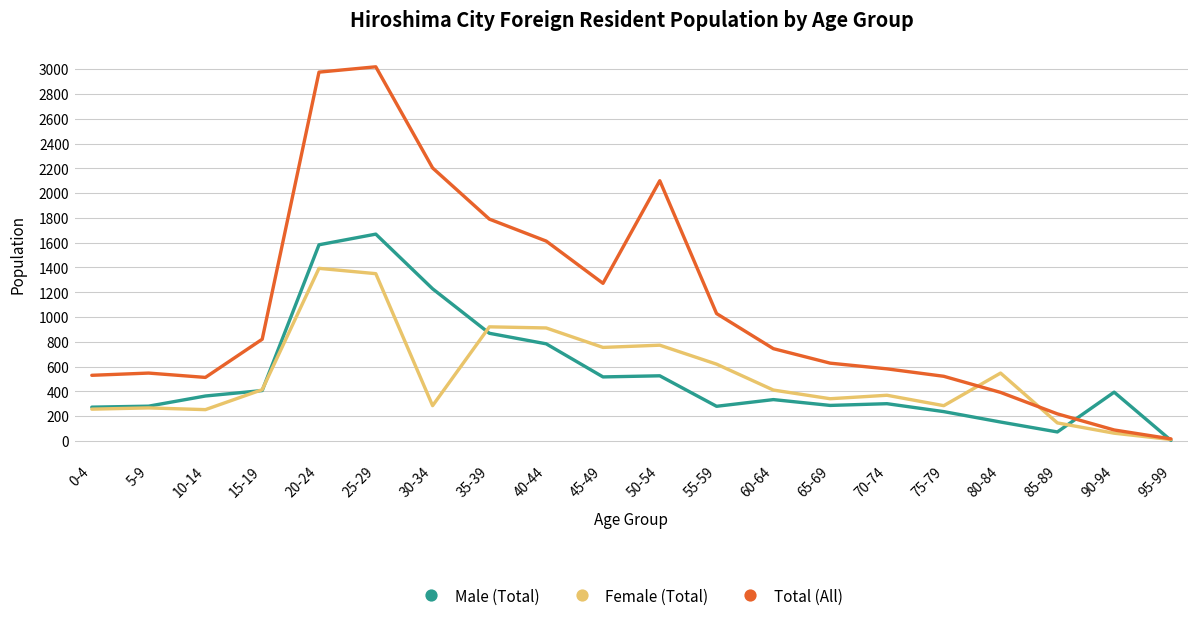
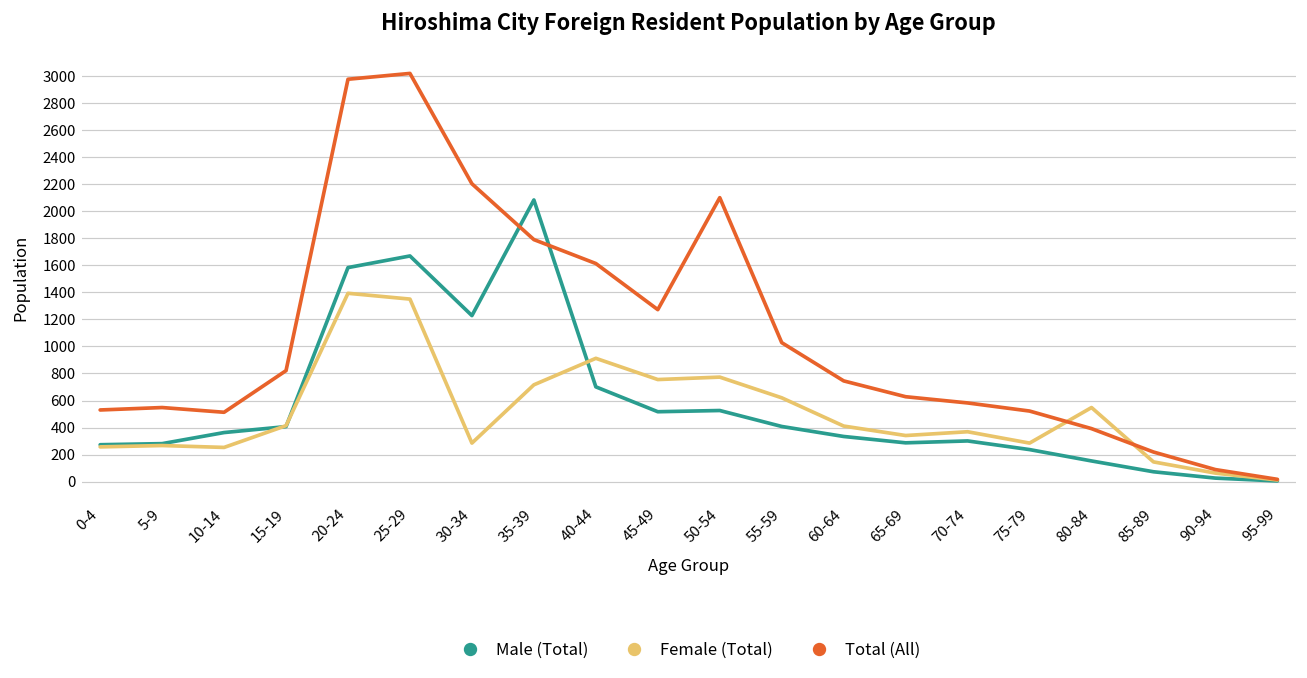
  {
    "Male (Total)": {
      "10-14": 360,
      "20-24": 1580,
      "25-29": 1670,
      "30-34": 1230,
-     "35-39": 870,
-     "40-44": 780,
+     "35-39": 2080,
+     "40-44": 700,
      "45-49": 520,
      "50-54": 530,
-     "55-59": 280,
+     "55-59": 410,
      "60-64": 330,
      "65-69": 290,
      "70-74": 300,
      "75-79": 240,
      "80-84": 150,
      "85-89": 70,
-     "90-94": 390
+     "90-94": 30
    },
    "Female (Total)": {
      "10-14": 250,
      "20-24": 1390,
      "25-29": 1350,
      "30-34": 290,
-     "35-39": 920,
+     "35-39": 720,
      "40-44": 910,
      "45-49": 760,
      "50-54": 770,
      "55-59": 620,
      "60-64": 410,
      "65-69": 340,
      "70-74": 370,
      "75-79": 290,
      "80-84": 550,
      "85-89": 150,
      "90-94": 60
    },
    "Total (All)": {
      "0-4": 530,
      "5-9": 550,
      "10-14": 510,
      "15-19": 820,
      "20-24": 2980,
      "25-29": 3020,
      "30-34": 2200,
      "35-39": 1790,
      "40-44": 1610,
      "45-49": 1270,
      "50-54": 2100,
      "55-59": 1030,
      "60-64": 750,
      "65-69": 630,
      "70-74": 580,
      "75-79": 520,
      "80-84": 390,
      "85-89": 220,
      "90-94": 90
    }
  }
